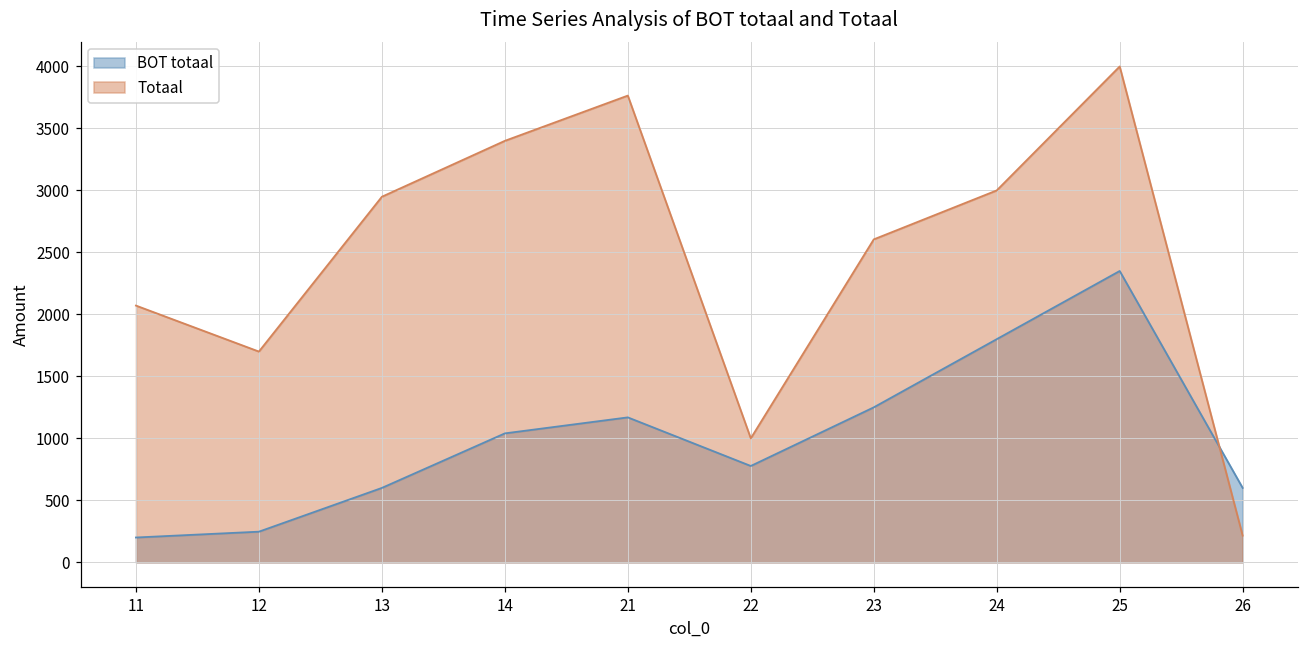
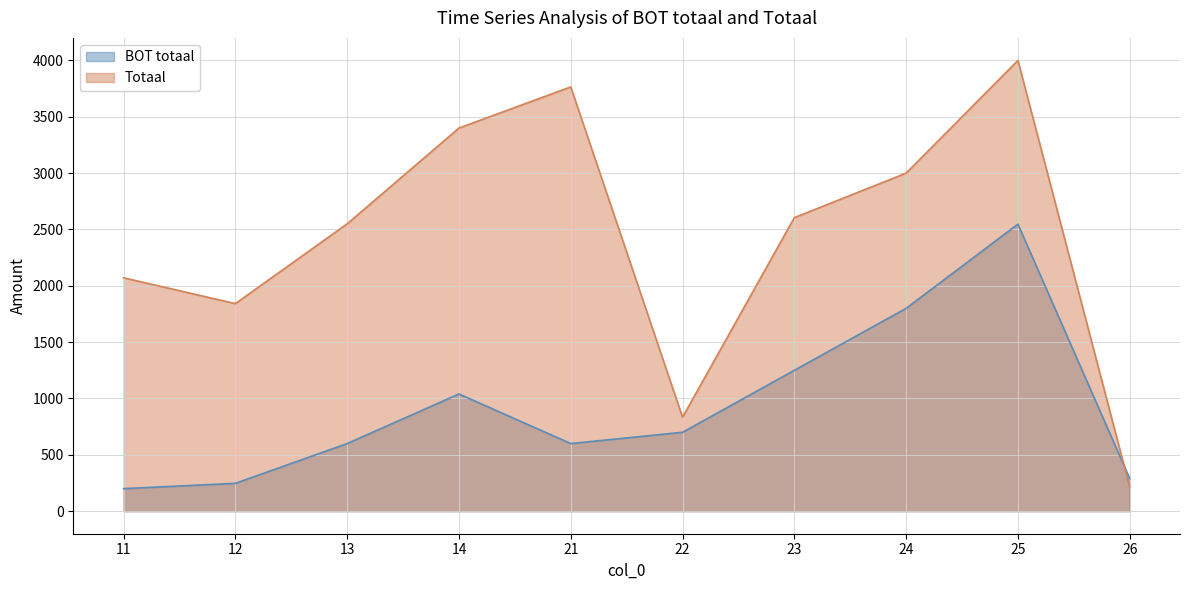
  {
    "BOT totaal": {
      "11": 200,
      "12": 250,
      "13": 600,
      "14": 1040,
-     "21": 1170,
-     "22": 780,
+     "21": 600,
+     "22": 700,
      "23": 1250,
      "24": 1800,
-     "25": 2350,
-     "26": 600
+     "25": 2550,
+     "26": 290
    },
    "Totaal": {
      "11": 2070,
-     "12": 1700,
-     "13": 2950,
+     "12": 1840,
+     "13": 2550,
      "14": 3400,
      "21": 3770,
-     "22": 1000,
+     "22": 830,
      "23": 2610,
      "24": 3000,
      "25": 4000,
      "26": 220
    }
  }
